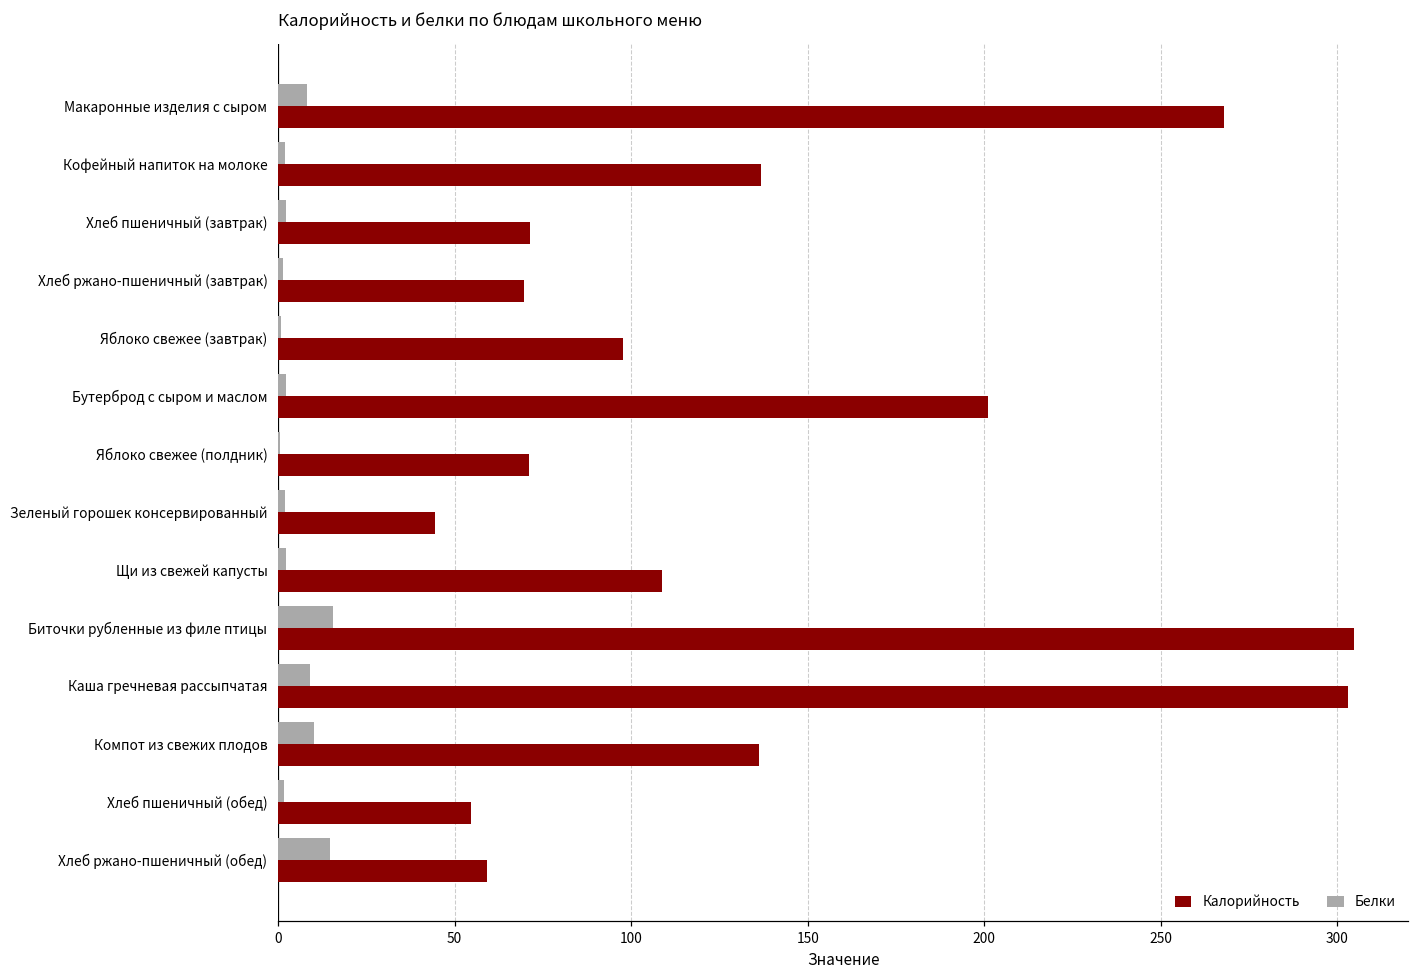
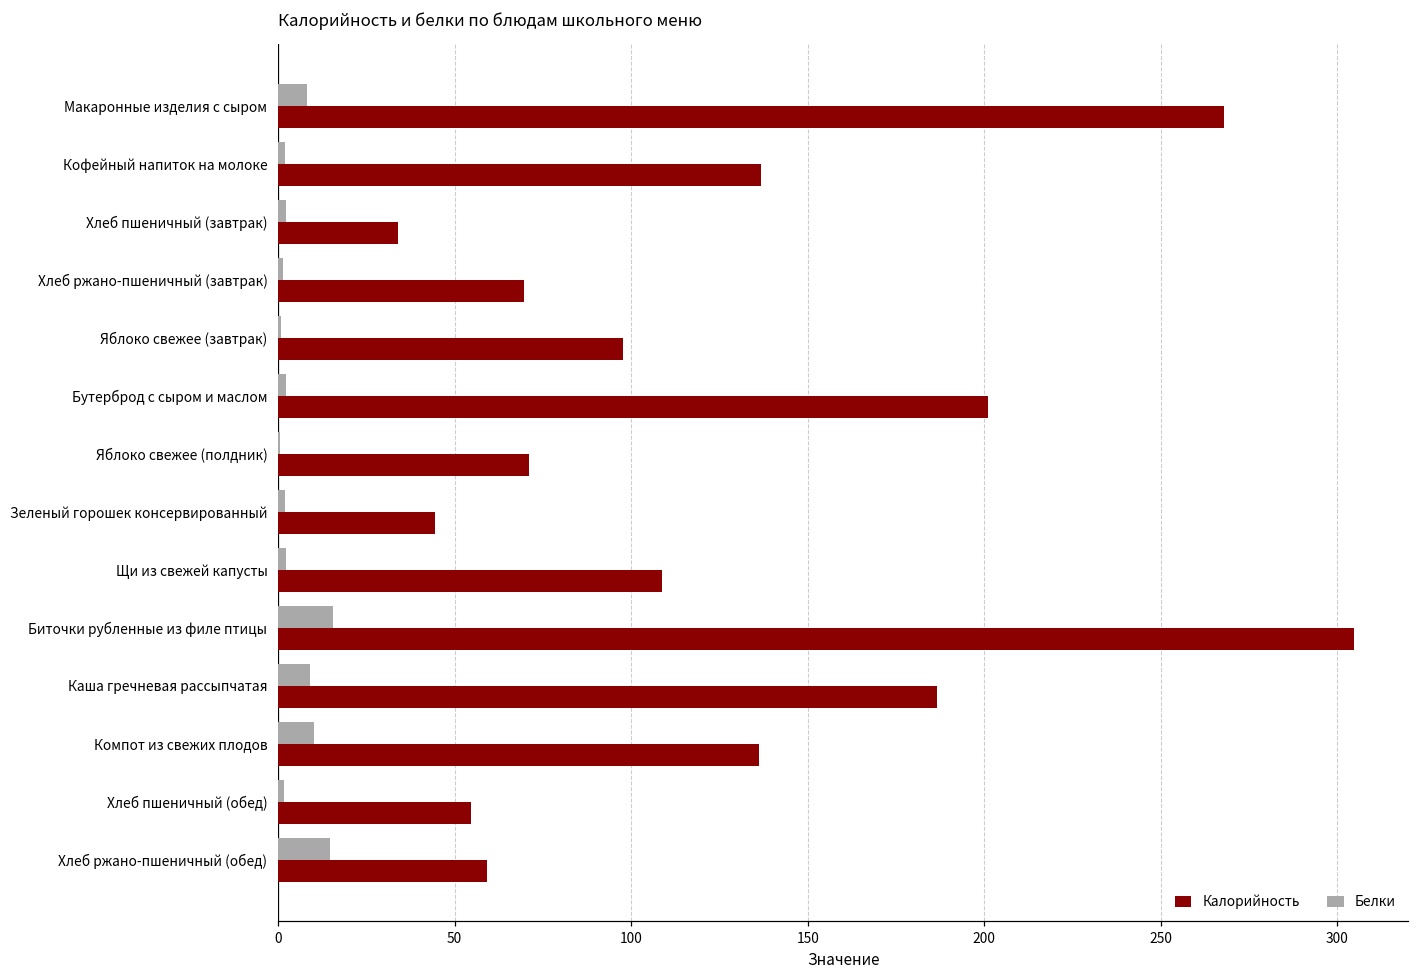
  {
    "Калорийность": {
      "Макаронные изделия с сыром": 268,
      "Кофейный напиток на молоке": 137,
-     "Хлеб пшеничный (завтрак)": 71,
+     "Хлеб пшеничный (завтрак)": 34,
      "Хлеб ржано-пшеничный (завтрак)": 70,
      "Яблоко свежее (завтрак)": 98,
      "Бутерброд с сыром и маслом": 201,
      "Яблоко свежее (полдник)": 71,
      "Зеленый горошек консервированный": 44,
      "Щи из свежей капусты": 109,
      "Биточки рубленные из филе птицы": 305,
-     "Каша гречневая рассыпчатая": 303,
+     "Каша гречневая рассыпчатая": 187,
      "Компот из свежих плодов": 136,
      "Хлеб пшеничный (обед)": 55,
      "Хлеб ржано-пшеничный (обед)": 59
    },
    "Белки": {
      "Макаронные изделия с сыром": 8,
      "Кофейный напиток на молоке": 2,
      "Хлеб пшеничный (завтрак)": 2,
      "Хлеб ржано-пшеничный (завтрак)": 1,
      "Яблоко свежее (завтрак)": 1,
      "Бутерброд с сыром и маслом": 2,
      "Зеленый горошек консервированный": 2,
      "Щи из свежей капусты": 2,
      "Биточки рубленные из филе птицы": 16,
      "Каша гречневая рассыпчатая": 9,
      "Компот из свежих плодов": 10,
      "Хлеб пшеничный (обед)": 2,
      "Хлеб ржано-пшеничный (обед)": 15
    }
  }
